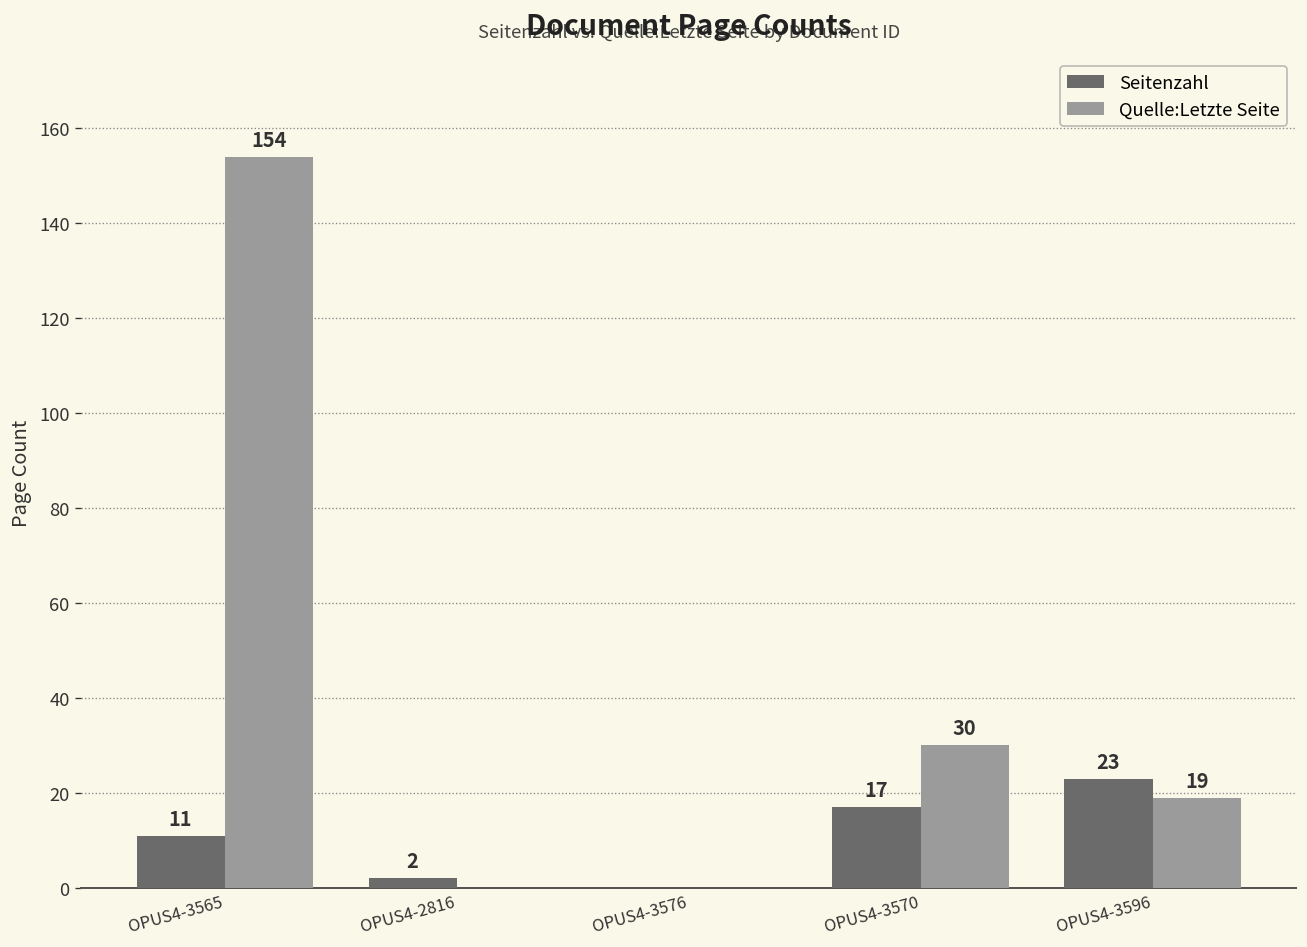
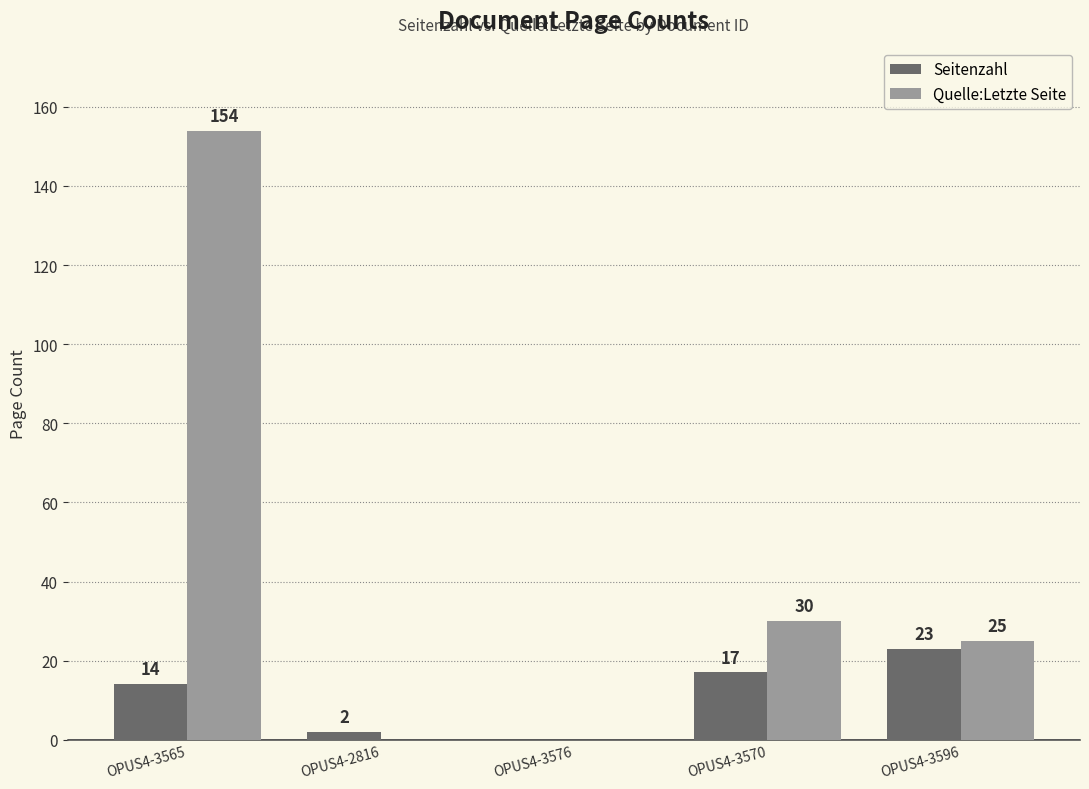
  {
    "Seitenzahl": {
-     "OPUS4-3565": 11,
+     "OPUS4-3565": 14,
      "OPUS4-2816": 2,
      "OPUS4-3570": 17,
      "OPUS4-3596": 23
    },
    "Quelle:Letzte Seite": {
      "OPUS4-3565": 154,
      "OPUS4-3570": 30,
-     "OPUS4-3596": 19
+     "OPUS4-3596": 25
    }
  }
